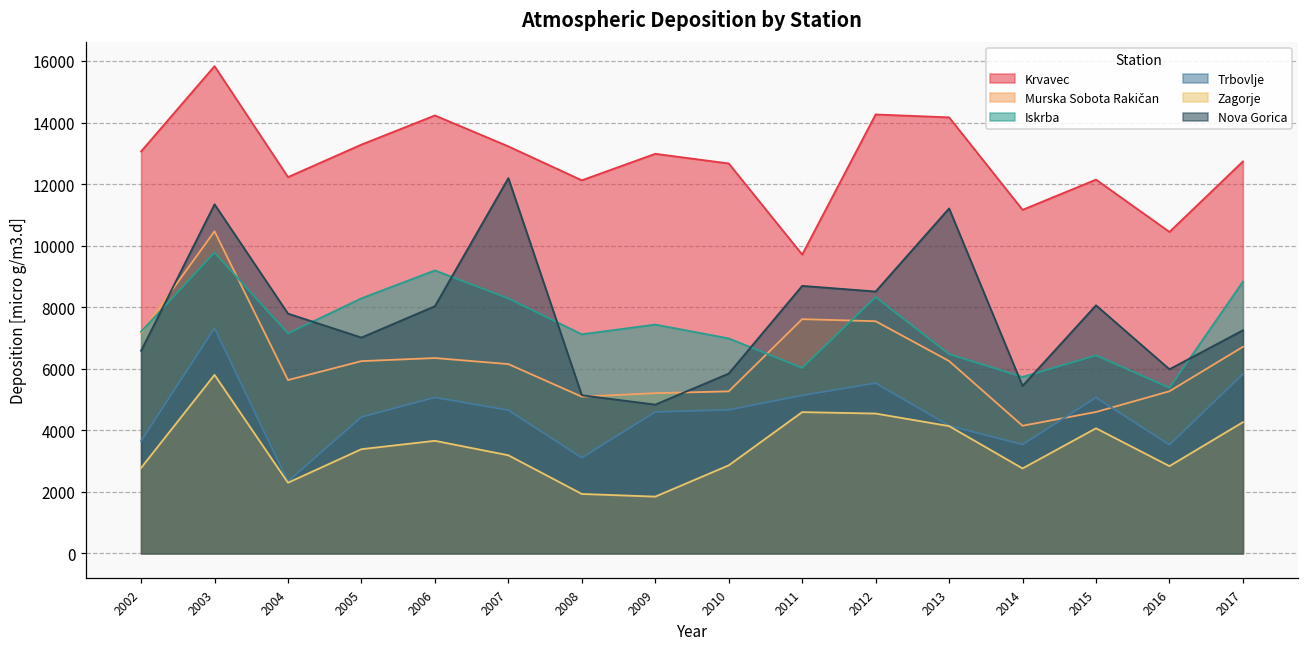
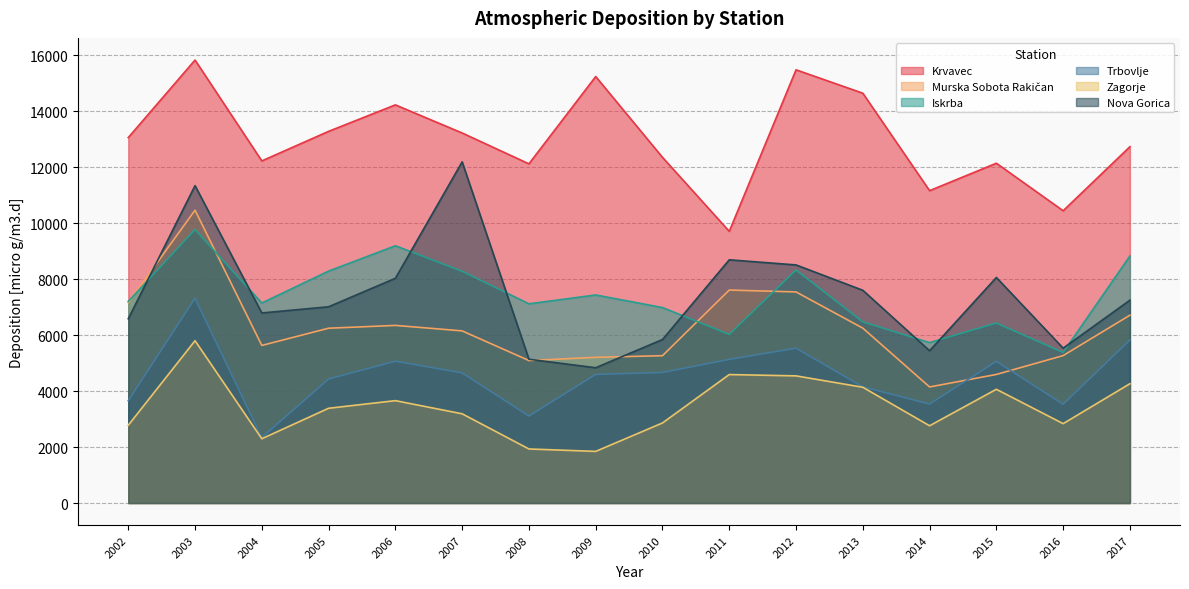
  {
    "Krvavec": {
      "2002": 13100,
      "2003": 15800,
      "2004": 12200,
      "2005": 13300,
      "2006": 14200,
      "2007": 13200,
      "2008": 12100,
-     "2009": 13000,
-     "2010": 12700,
+     "2009": 15200,
+     "2010": 12400,
      "2011": 9700,
-     "2012": 14300,
-     "2013": 14200,
+     "2012": 15500,
+     "2013": 14600,
      "2014": 11200,
      "2015": 12100,
      "2016": 10400,
      "2017": 12700
    },
    "Nova Gorica": {
      "2002": 6600,
      "2003": 11300,
-     "2004": 7800,
+     "2004": 6800,
      "2005": 7000,
      "2006": 8000,
      "2007": 12200,
      "2009": 4800,
      "2010": 5800,
      "2011": 8700,
      "2012": 8500,
-     "2013": 11200,
+     "2013": 7600,
      "2014": 5400,
      "2015": 8100,
-     "2016": 6000,
+     "2016": 5500,
      "2017": 7200
    }
  }
